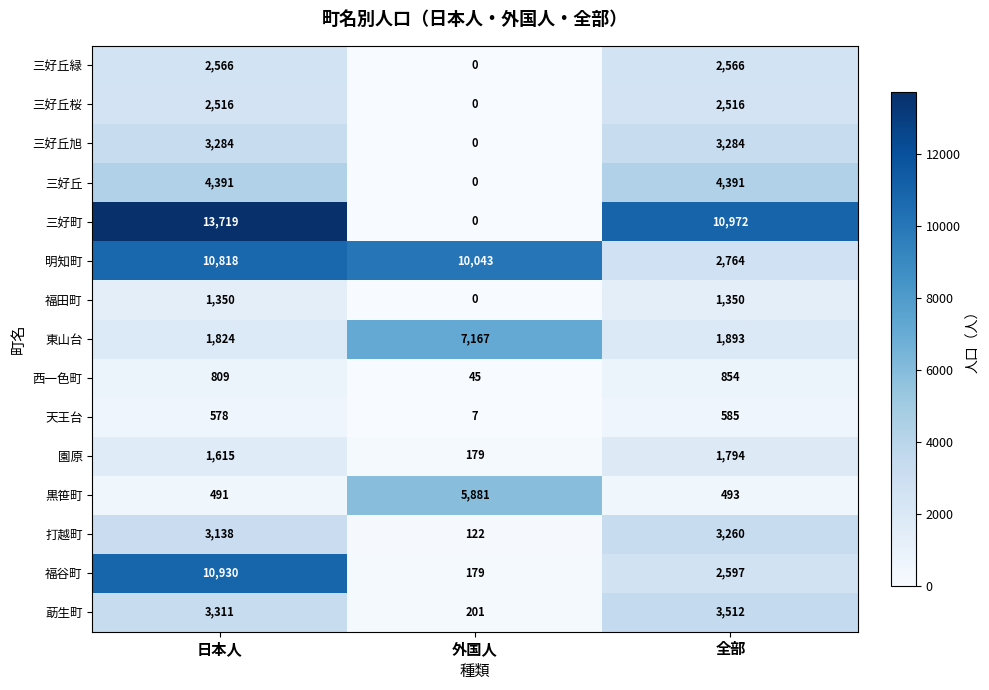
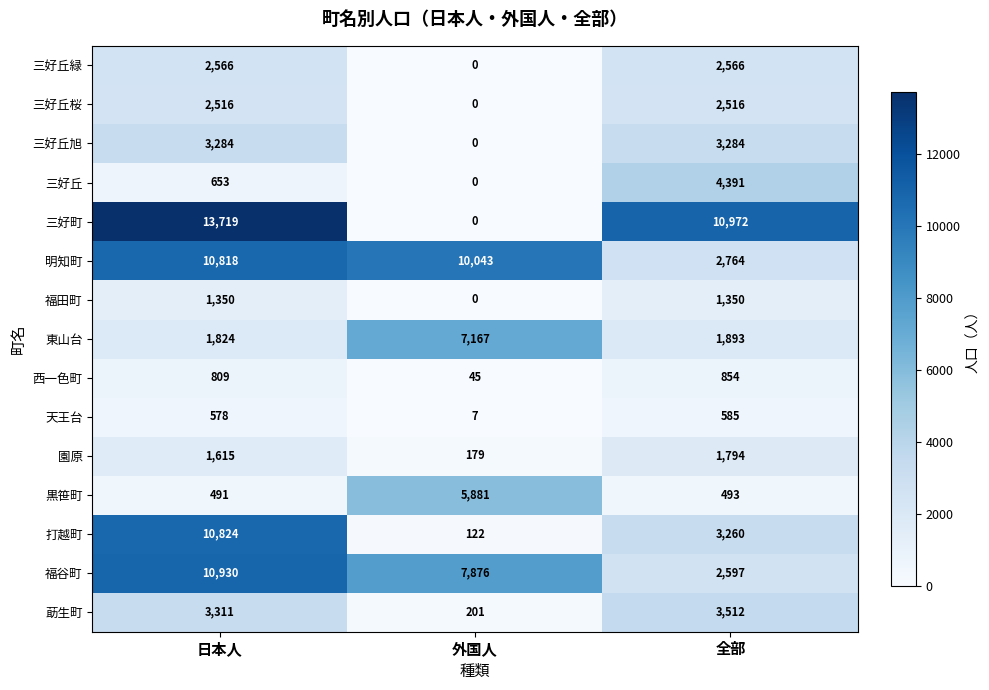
  {
    "三好丘緑": {
      "日本人": "2,566",
      "外国人": "0",
      "全部": "2,566"
    },
    "三好丘桜": {
      "日本人": "2,516",
      "外国人": "0",
      "全部": "2,516"
    },
    "三好丘旭": {
      "日本人": "3,284",
      "外国人": "0",
      "全部": "3,284"
    },
    "三好丘": {
-     "日本人": "4,391",
+     "日本人": "653",
      "外国人": "0",
      "全部": "4,391"
    },
    "三好町": {
      "日本人": "13,719",
      "外国人": "0",
      "全部": "10,972"
    },
    "明知町": {
      "日本人": "10,818",
      "外国人": "10,043",
      "全部": "2,764"
    },
    "福田町": {
      "日本人": "1,350",
      "外国人": "0",
      "全部": "1,350"
    },
    "東山台": {
      "日本人": "1,824",
      "外国人": "7,167",
      "全部": "1,893"
    },
    "西一色町": {
      "日本人": "809",
      "外国人": "45",
      "全部": "854"
    },
    "天王台": {
      "日本人": "578",
      "外国人": "7",
      "全部": "585"
    },
    "園原": {
      "日本人": "1,615",
      "外国人": "179",
      "全部": "1,794"
    },
    "黒笹町": {
      "日本人": "491",
      "外国人": "5,881",
      "全部": "493"
    },
    "打越町": {
-     "日本人": "3,138",
+     "日本人": "10,824",
      "外国人": "122",
      "全部": "3,260"
    },
    "福谷町": {
      "日本人": "10,930",
-     "外国人": "179",
+     "外国人": "7,876",
      "全部": "2,597"
    },
    "莇生町": {
      "日本人": "3,311",
      "外国人": "201",
      "全部": "3,512"
    }
  }
